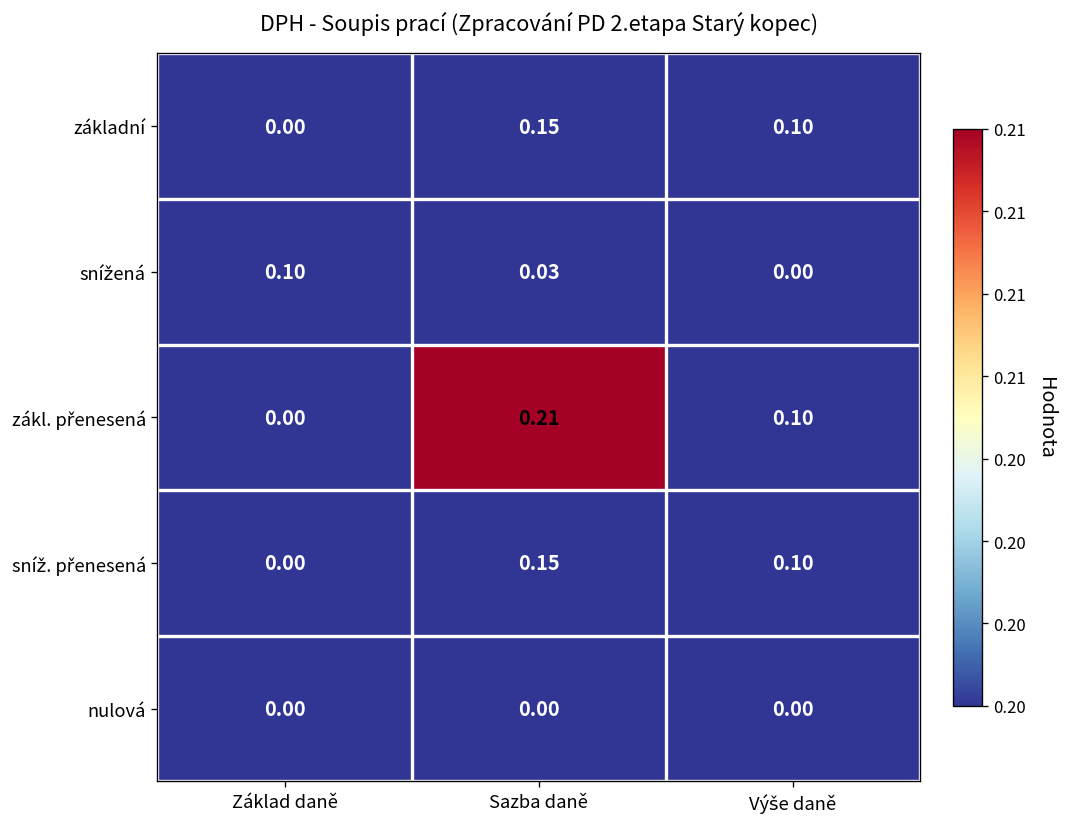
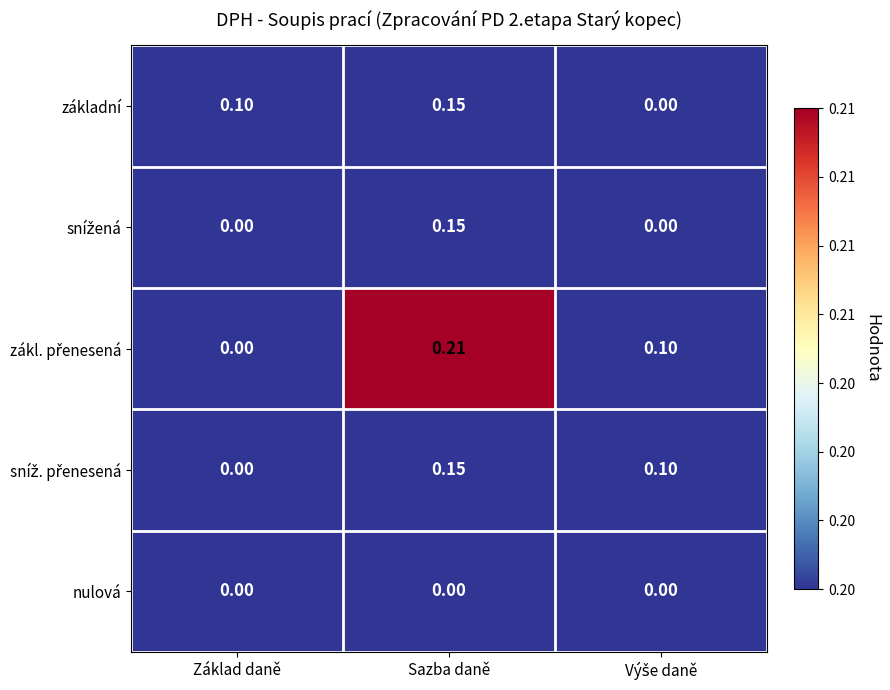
  {
    "základní": {
-     "Základ daně": 0.00,
+     "Základ daně": 0.10,
      "Sazba daně": 0.15,
-     "Výše daně": 0.10
+     "Výše daně": 0.00
    },
    "snížená": {
-     "Základ daně": 0.10,
-     "Sazba daně": 0.03,
+     "Základ daně": 0.00,
+     "Sazba daně": 0.15,
      "Výše daně": 0.00
    },
    "zákl. přenesená": {
      "Základ daně": 0.00,
      "Sazba daně": 0.21,
      "Výše daně": 0.10
    },
    "sníž. přenesená": {
      "Základ daně": 0.00,
      "Sazba daně": 0.15,
      "Výše daně": 0.10
    },
    "nulová": {
      "Základ daně": 0.00,
      "Sazba daně": 0.00,
      "Výše daně": 0.00
    }
  }
